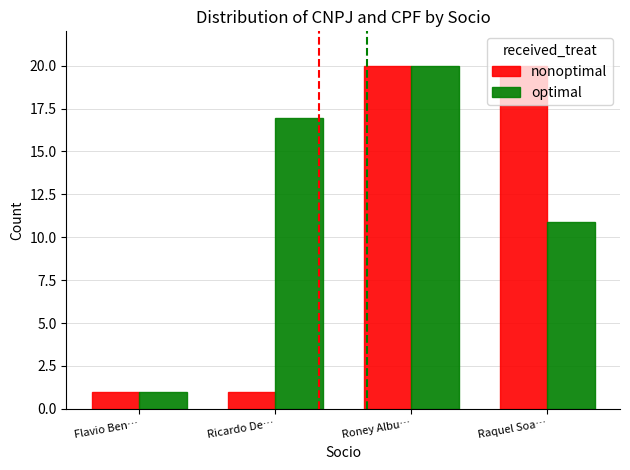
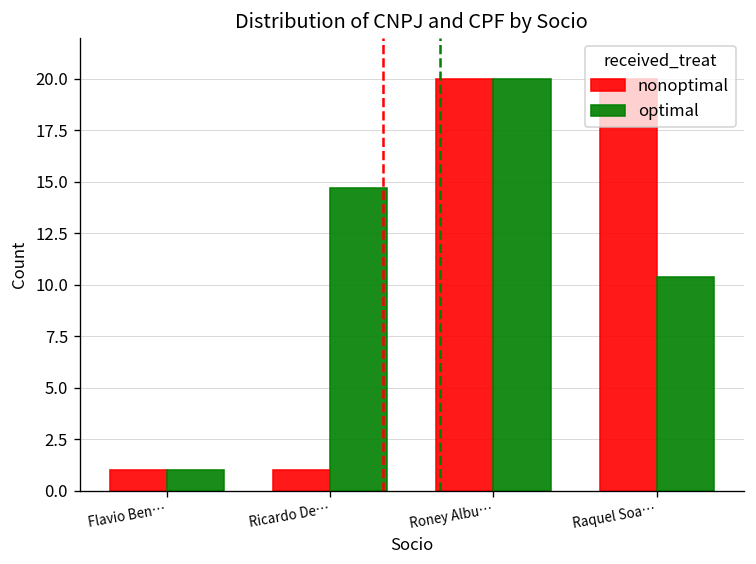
  {
    "nonoptimal": {
      "Flavio Ben…": 1.0,
      "Ricardo De…": 1.0,
      "Roney Albu…": 20.0
    },
    "optimal": {
      "Flavio Ben…": 1.0,
-     "Ricardo De…": 16.9,
+     "Ricardo De…": 14.7,
      "Roney Albu…": 20.0,
-     "Raquel Soa…": 10.9
+     "Raquel Soa…": 10.4
    }
  }
